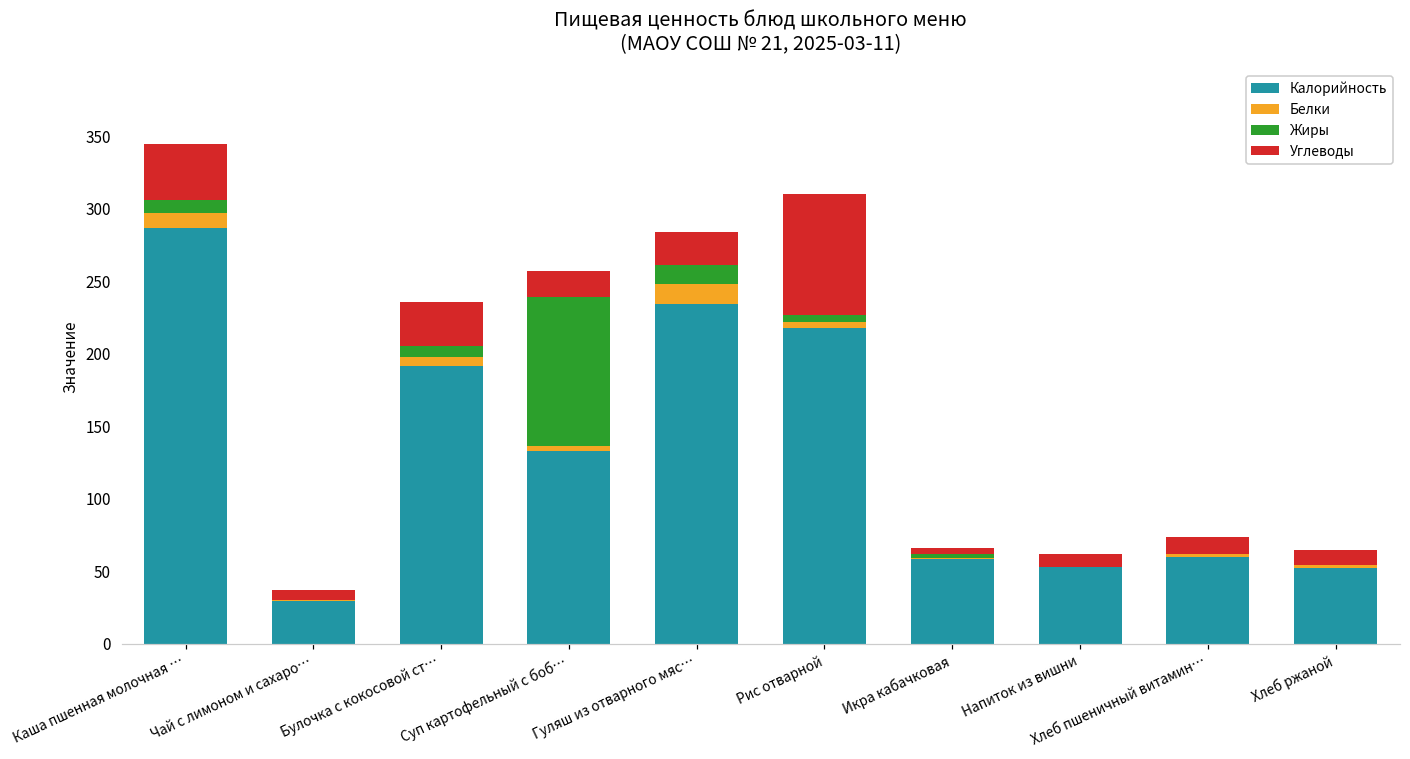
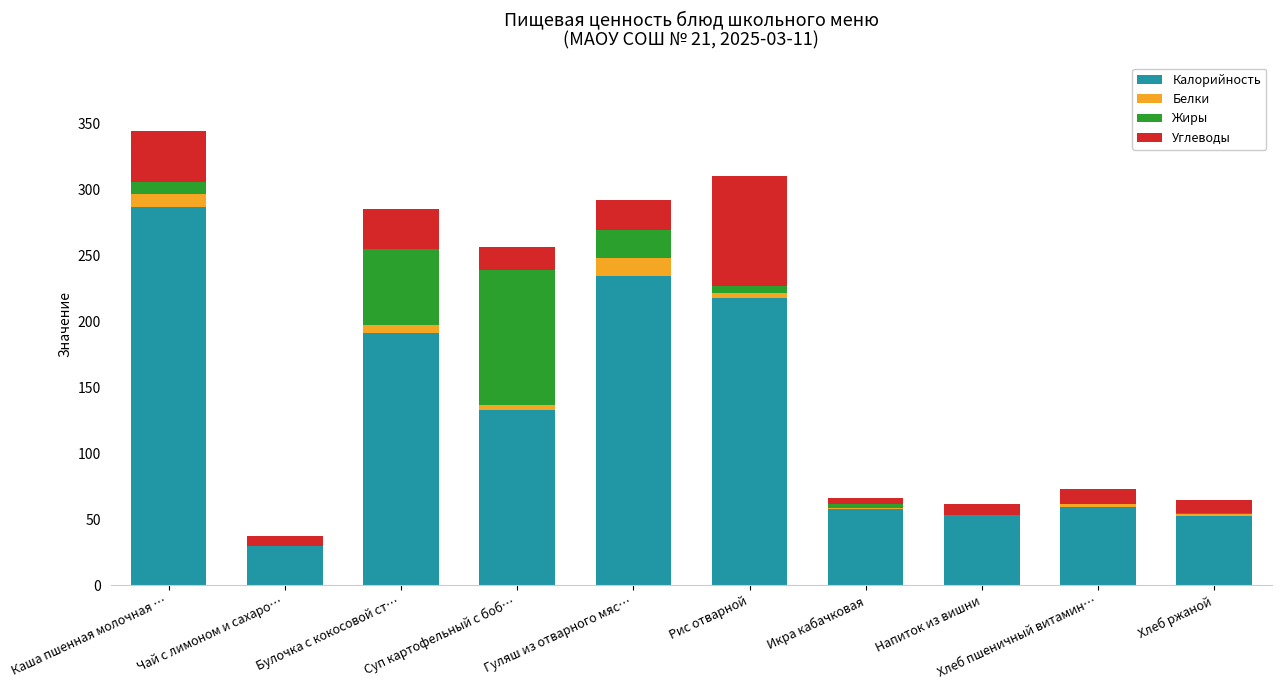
  {
    "Калорийность": {
      "Каша пшенная молочная …": 287,
      "Чай с лимоном и сахаро…": 30,
      "Булочка с кокосовой ст…": 191,
      "Суп картофельный с боб…": 133,
      "Гуляш из отварного мяс…": 234,
      "Рис отварной": 218,
      "Икра кабачковая": 58,
      "Напиток из вишни": 53,
      "Хлеб пшеничный витамин…": 60,
      "Хлеб ржаной": 52
    },
    "Белки": {
      "Каша пшенная молочная …": 10,
      "Булочка с кокосовой ст…": 7,
      "Суп картофельный с боб…": 3,
      "Гуляш из отварного мяс…": 14,
      "Рис отварной": 4,
      "Хлеб пшеничный витамин…": 2,
      "Хлеб ржаной": 2
    },
    "Жиры": {
      "Каша пшенная молочная …": 9,
      "Чай с лимоном и сахаро…": 0,
-     "Булочка с кокосовой ст…": 7,
+     "Булочка с кокосовой ст…": 57,
      "Суп картофельный с боб…": 103,
-     "Гуляш из отварного мяс…": 13,
+     "Гуляш из отварного мяс…": 21,
      "Рис отварной": 5,
      "Икра кабачковая": 3
    },
    "Углеводы": {
      "Каша пшенная молочная …": 39,
      "Чай с лимоном и сахаро…": 7,
      "Булочка с кокосовой ст…": 30,
      "Суп картофельный с боб…": 18,
      "Гуляш из отварного мяс…": 23,
      "Рис отварной": 84,
      "Икра кабачковая": 4,
      "Напиток из вишни": 9,
      "Хлеб пшеничный витамин…": 11,
      "Хлеб ржаной": 10
    }
  }
